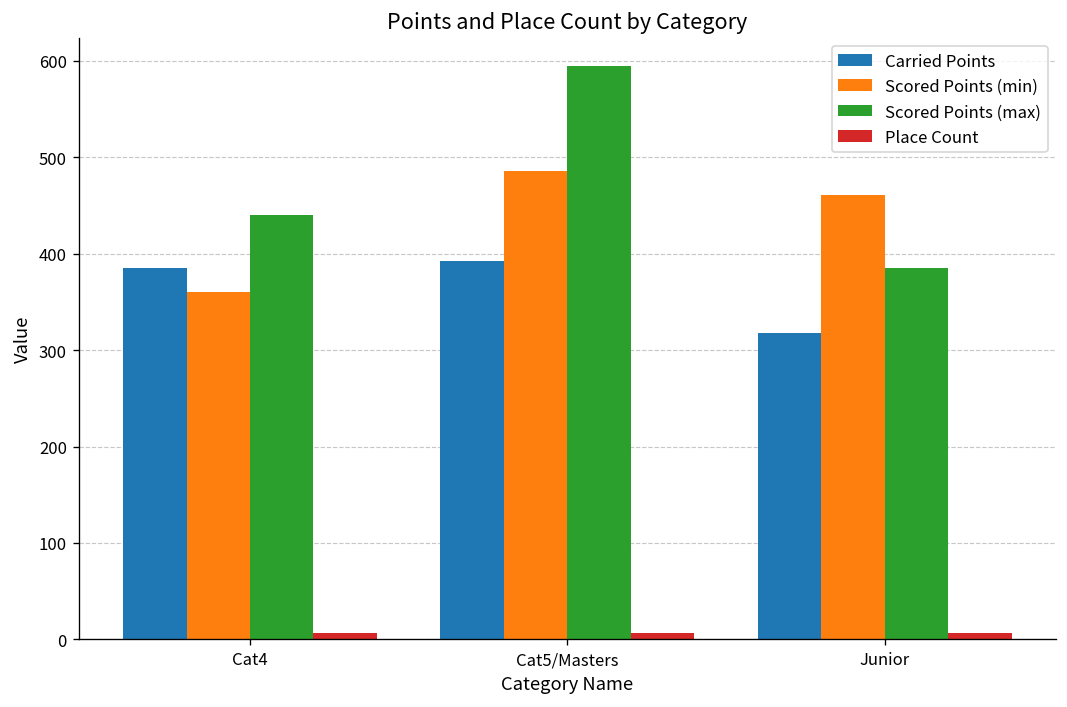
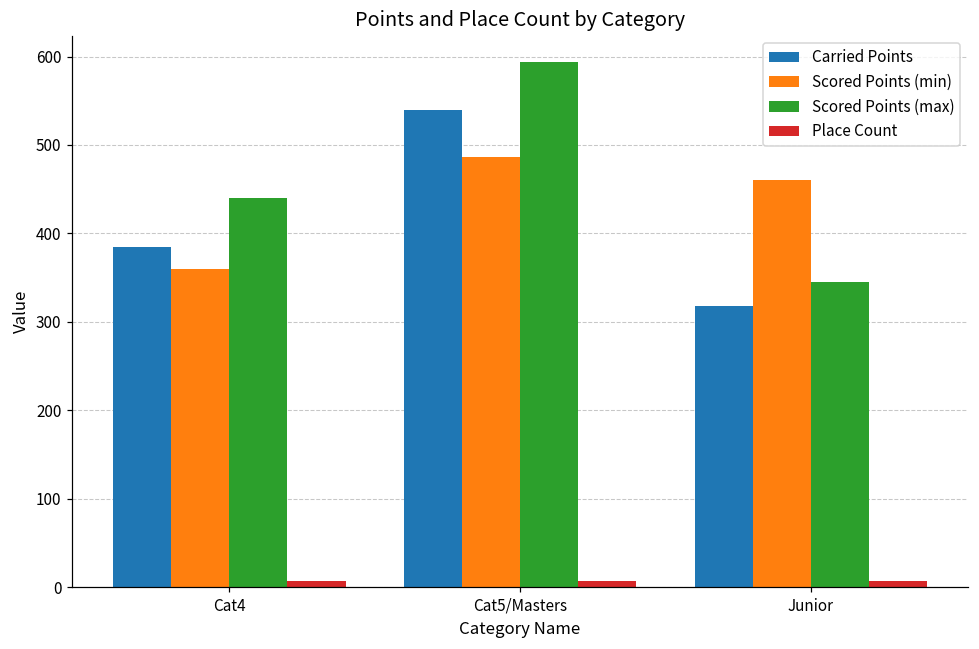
  {
    "Carried Points": {
      "Cat4": 390,
-     "Cat5/Masters": 390,
+     "Cat5/Masters": 540,
      "Junior": 320
    },
    "Scored Points (min)": {
      "Cat4": 360,
      "Cat5/Masters": 490,
      "Junior": 460
    },
    "Scored Points (max)": {
      "Cat4": 440,
      "Cat5/Masters": 590,
-     "Junior": 390
+     "Junior": 340
    },
    "Place Count": {
      "Cat4": 10,
      "Cat5/Masters": 10,
      "Junior": 10
    }
  }
